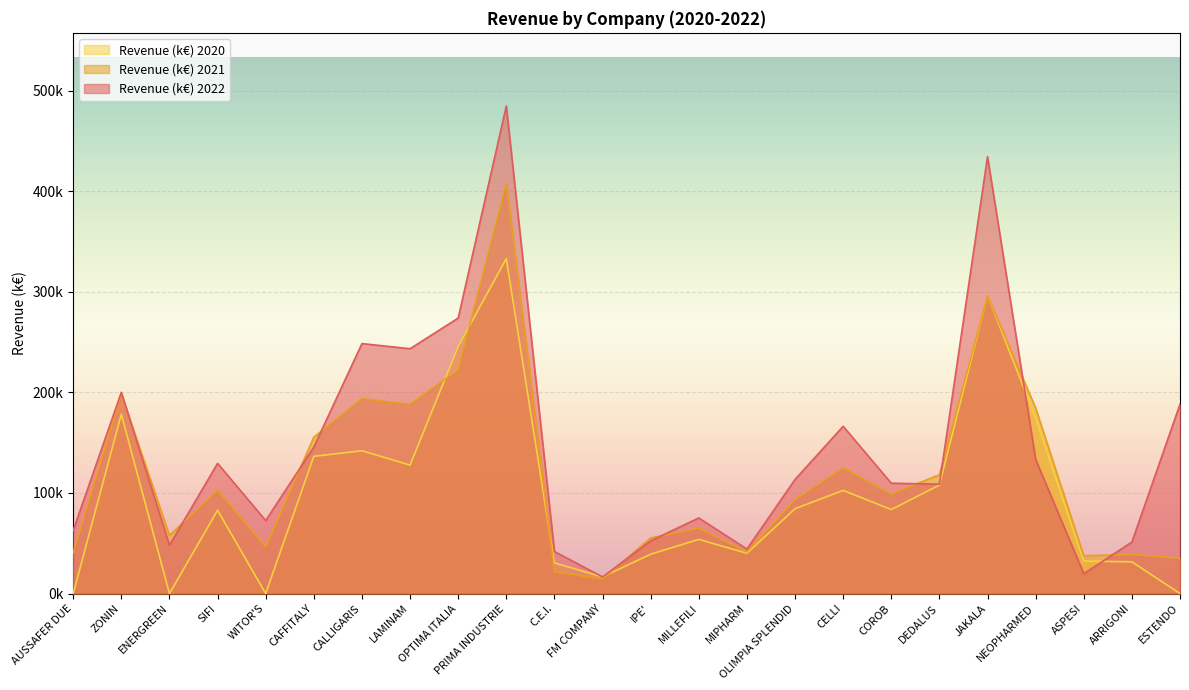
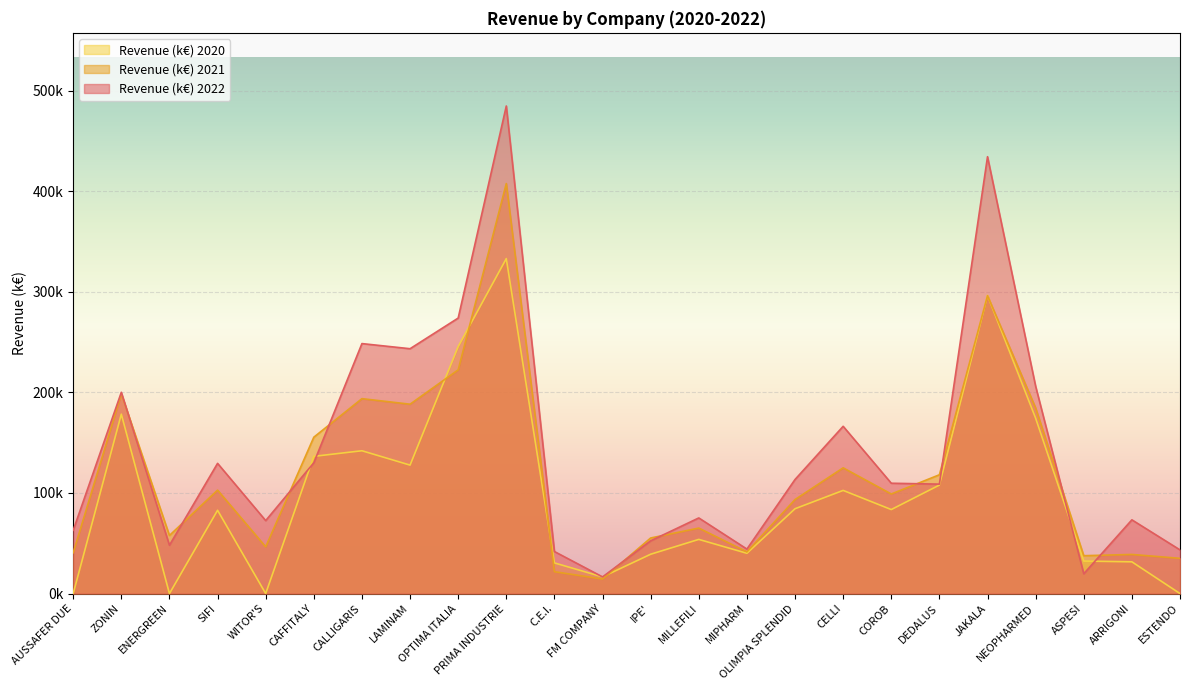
  {
    "Revenue (k€) 2022": {
      "AUSSAFER DUE": 63000,
      "ENERGREEN": 48000,
      "SIFI": 129000,
      "WITOR'S": 73000,
-     "CAFFITALY": 146000,
+     "CAFFITALY": 130000,
      "CALLIGARIS": 248000,
      "LAMINAM": 243000,
      "OPTIMA ITALIA": 274000,
      "PRIMA INDUSTRIE": 485000,
      "C.E.I.": 42000,
      "IPE'": 52000,
      "MILLEFILI": 75000,
      "MIPHARM": 44000,
      "OLIMPIA SPLENDID": 113000,
      "CELLI": 166000,
      "COROB": 110000,
      "JAKALA": 434000,
-     "NEOPHARMED": 133000,
+     "NEOPHARMED": 206000,
      "ASPESI": 20000,
-     "ARRIGONI": 51000,
-     "ESTENDO": 188000
+     "ARRIGONI": 73000,
+     "ESTENDO": 43000
    }
  }
